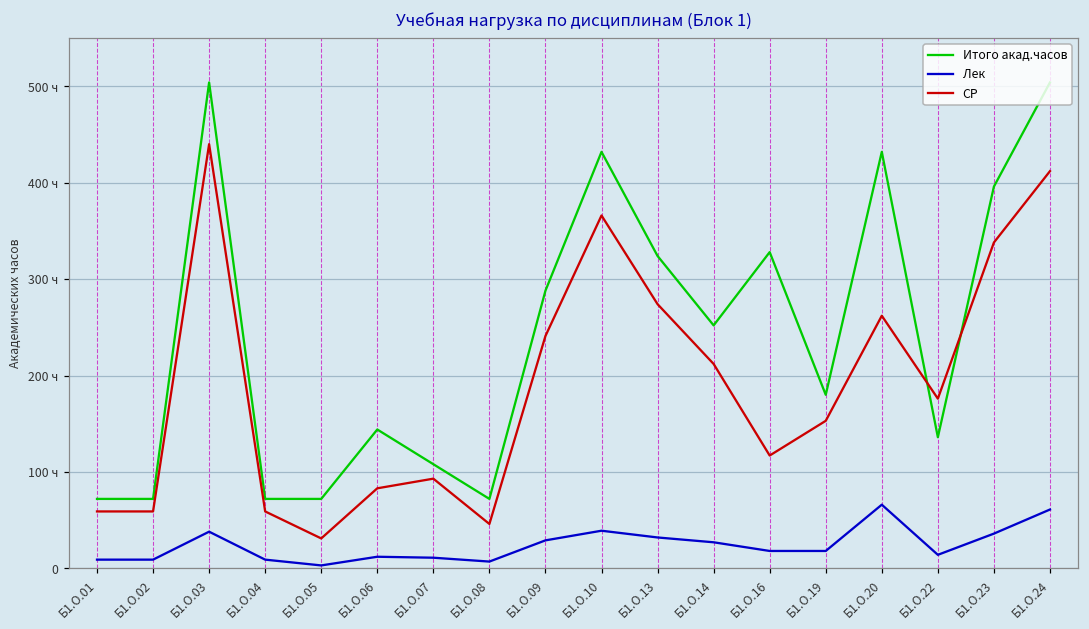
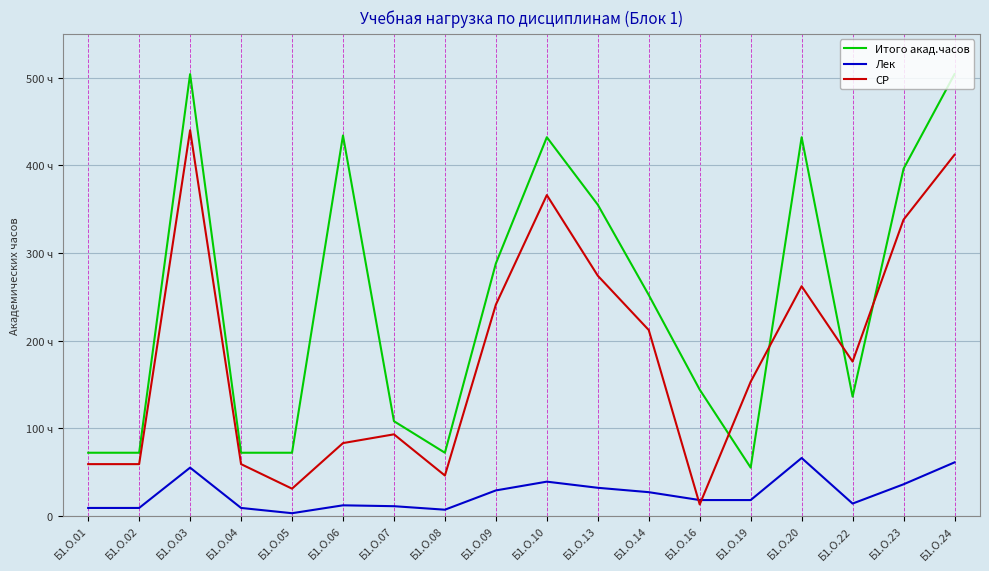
  {
    "Итого акад.часов": {
      "Б1.О.01": "70 ч",
      "Б1.О.02": "70 ч",
      "Б1.О.03": "500 ч",
      "Б1.О.04": "70 ч",
      "Б1.О.05": "70 ч",
-     "Б1.О.06": "140 ч",
+     "Б1.О.06": "430 ч",
      "Б1.О.07": "110 ч",
      "Б1.О.08": "70 ч",
      "Б1.О.09": "290 ч",
      "Б1.О.10": "430 ч",
-     "Б1.О.13": "320 ч",
+     "Б1.О.13": "360 ч",
      "Б1.О.14": "250 ч",
-     "Б1.О.16": "330 ч",
-     "Б1.О.19": "180 ч",
+     "Б1.О.16": "140 ч",
+     "Б1.О.19": "60 ч",
      "Б1.О.20": "430 ч",
      "Б1.О.22": "140 ч",
      "Б1.О.23": "400 ч"
    },
    "Лек": {
      "Б1.О.01": "10 ч",
      "Б1.О.02": "10 ч",
-     "Б1.О.03": "40 ч",
+     "Б1.О.03": "60 ч",
      "Б1.О.04": "10 ч",
      "Б1.О.05": "0 ч",
      "Б1.О.06": "10 ч",
      "Б1.О.07": "10 ч",
      "Б1.О.08": "10 ч",
      "Б1.О.09": "30 ч",
      "Б1.О.10": "40 ч",
      "Б1.О.13": "30 ч",
      "Б1.О.14": "30 ч",
      "Б1.О.16": "20 ч",
      "Б1.О.19": "20 ч",
      "Б1.О.20": "70 ч",
      "Б1.О.22": "10 ч",
      "Б1.О.23": "40 ч",
      "Б1.О.24": "60 ч"
    },
    "СР": {
      "Б1.О.01": "60 ч",
      "Б1.О.02": "60 ч",
      "Б1.О.03": "440 ч",
      "Б1.О.04": "60 ч",
      "Б1.О.05": "30 ч",
      "Б1.О.06": "80 ч",
      "Б1.О.07": "90 ч",
      "Б1.О.08": "50 ч",
      "Б1.О.09": "240 ч",
      "Б1.О.10": "370 ч",
      "Б1.О.13": "270 ч",
      "Б1.О.14": "210 ч",
-     "Б1.О.16": "120 ч",
+     "Б1.О.16": "10 ч",
      "Б1.О.19": "150 ч",
      "Б1.О.20": "260 ч",
      "Б1.О.22": "180 ч",
      "Б1.О.23": "340 ч",
      "Б1.О.24": "410 ч"
    }
  }
